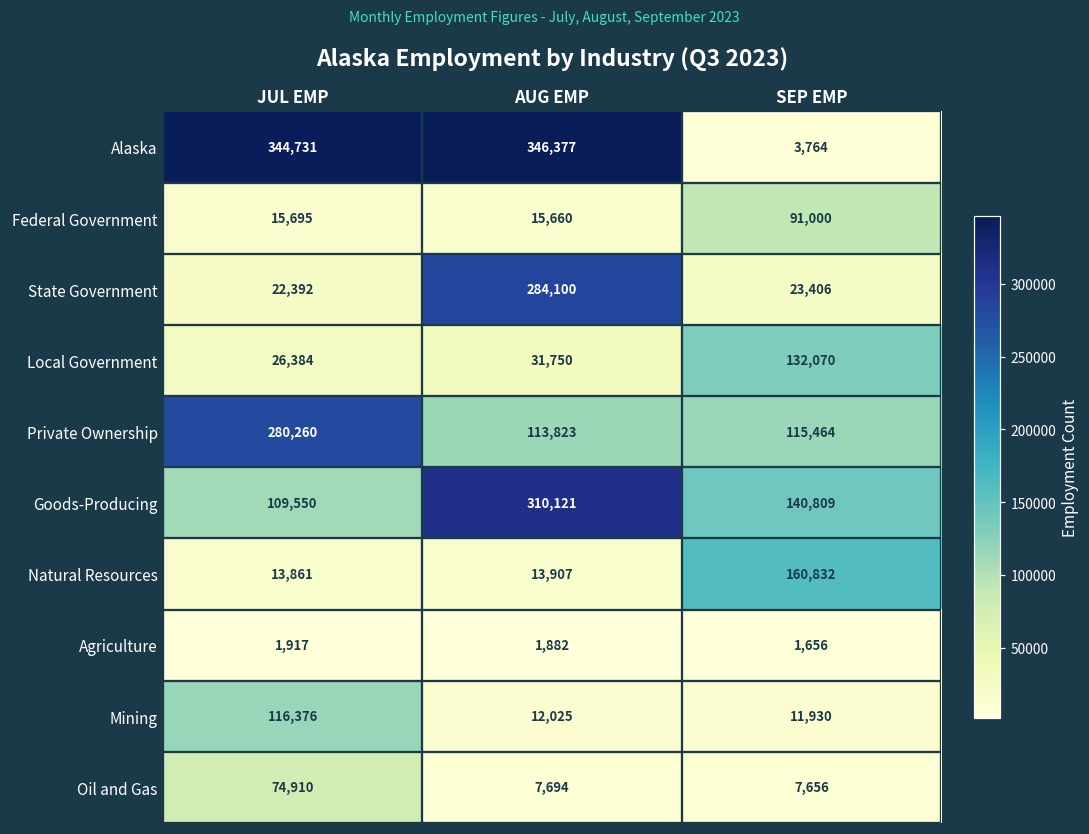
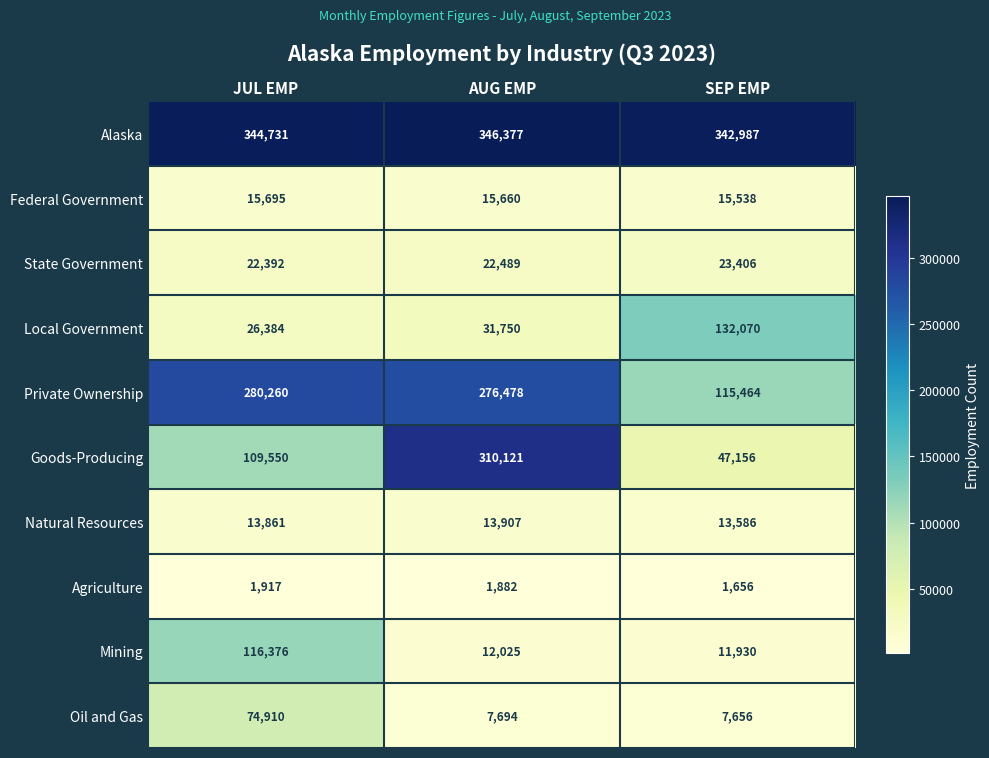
  {
    "Alaska": {
      "JUL EMP": "344,731",
      "AUG EMP": "346,377",
-     "SEP EMP": "3,764"
+     "SEP EMP": "342,987"
    },
    "Federal Government": {
      "JUL EMP": "15,695",
      "AUG EMP": "15,660",
-     "SEP EMP": "91,000"
+     "SEP EMP": "15,538"
    },
    "State Government": {
      "JUL EMP": "22,392",
-     "AUG EMP": "284,100",
+     "AUG EMP": "22,489",
      "SEP EMP": "23,406"
    },
    "Local Government": {
      "JUL EMP": "26,384",
      "AUG EMP": "31,750",
      "SEP EMP": "132,070"
    },
    "Private Ownership": {
      "JUL EMP": "280,260",
-     "AUG EMP": "113,823",
+     "AUG EMP": "276,478",
      "SEP EMP": "115,464"
    },
    "Goods-Producing": {
      "JUL EMP": "109,550",
      "AUG EMP": "310,121",
-     "SEP EMP": "140,809"
+     "SEP EMP": "47,156"
    },
    "Natural Resources": {
      "JUL EMP": "13,861",
      "AUG EMP": "13,907",
-     "SEP EMP": "160,832"
+     "SEP EMP": "13,586"
    },
    "Agriculture": {
      "JUL EMP": "1,917",
      "AUG EMP": "1,882",
      "SEP EMP": "1,656"
    },
    "Mining": {
      "JUL EMP": "116,376",
      "AUG EMP": "12,025",
      "SEP EMP": "11,930"
    },
    "Oil and Gas": {
      "JUL EMP": "74,910",
      "AUG EMP": "7,694",
      "SEP EMP": "7,656"
    }
  }
